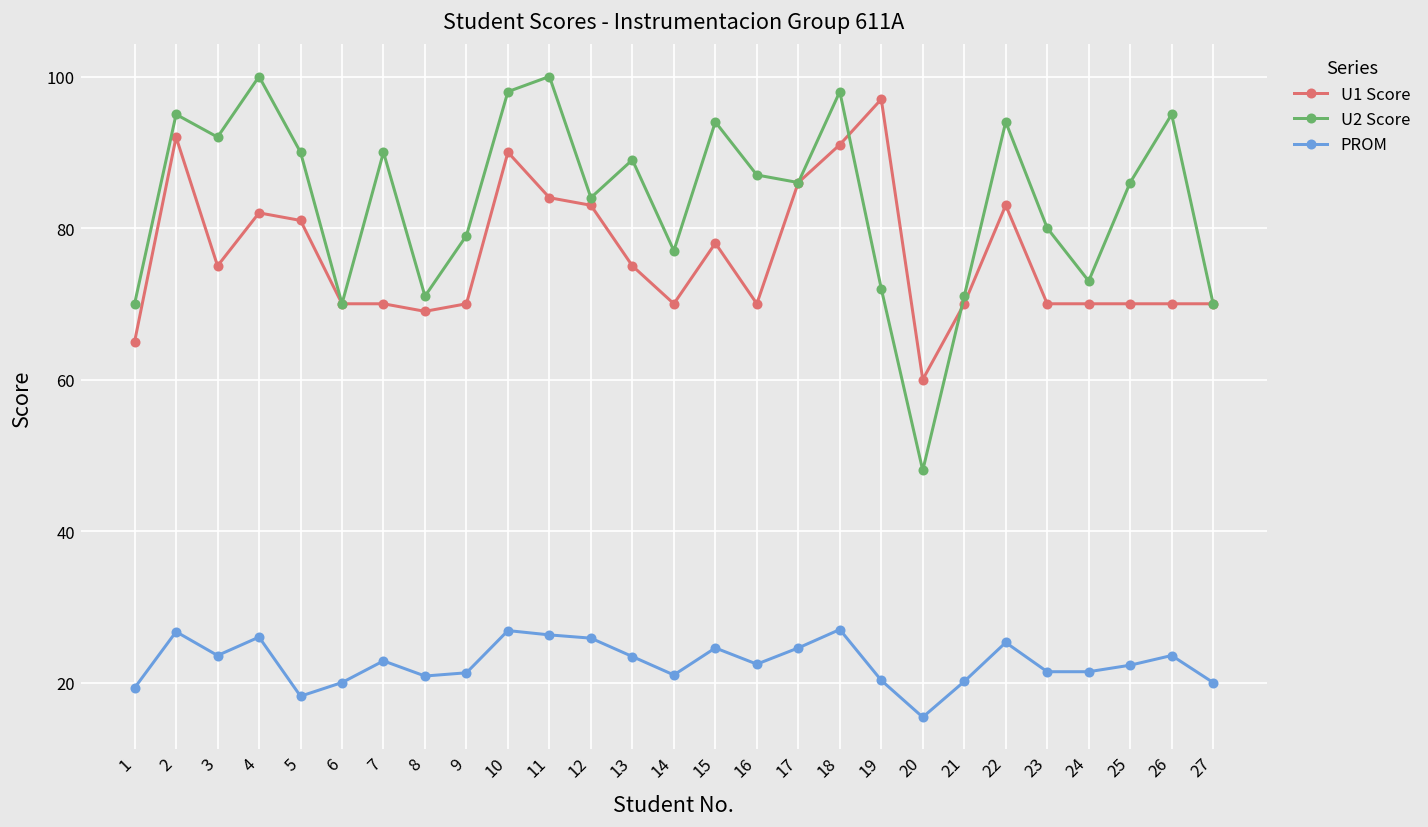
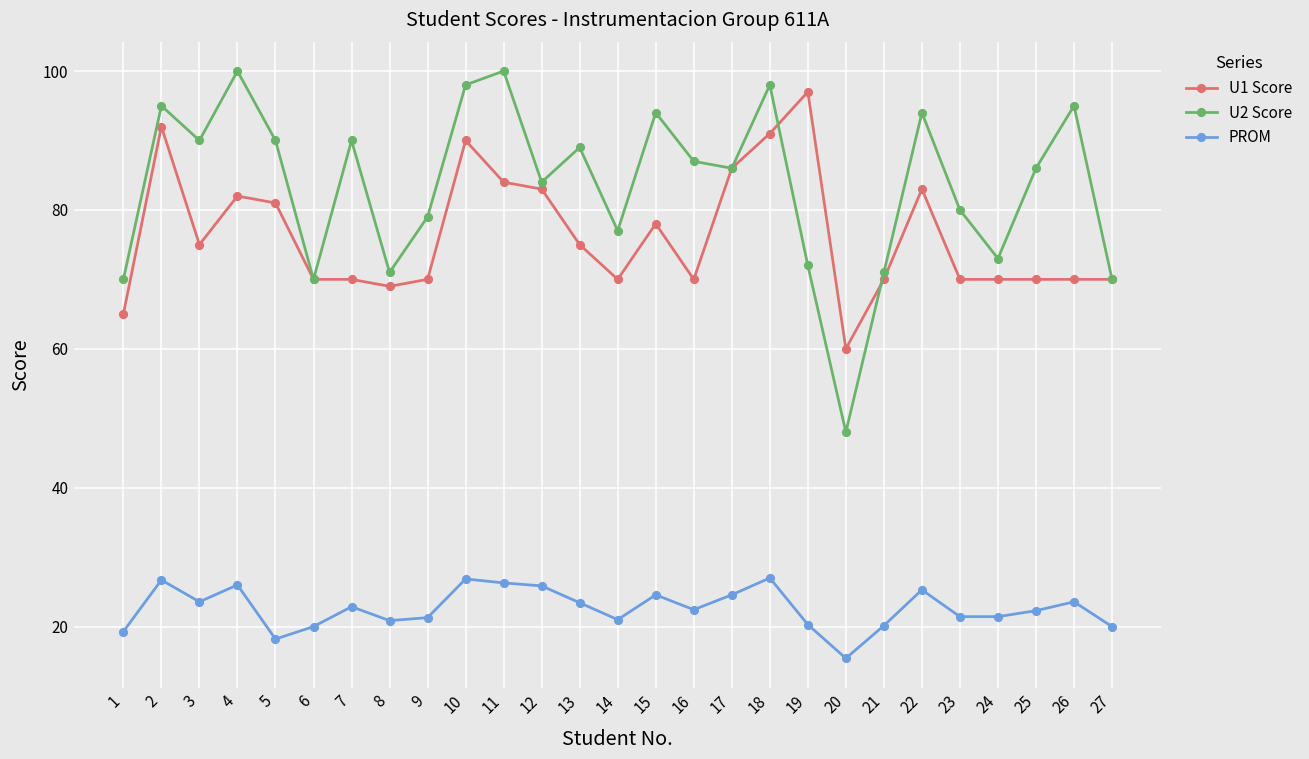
  {
    "U1 Score": {
      "1": 65,
      "2": 92,
      "3": 75,
      "4": 82,
      "5": 81,
      "7": 70,
      "8": 69,
      "9": 70,
      "10": 90,
      "11": 84,
      "12": 83,
      "13": 75,
      "14": 70,
      "15": 78,
      "16": 70,
      "18": 91,
      "19": 97,
      "20": 60,
      "21": 70,
      "22": 83,
      "23": 70,
      "24": 70,
      "25": 70,
      "26": 70
    },
    "U2 Score": {
      "1": 70,
      "2": 95,
-     "3": 92,
+     "3": 90,
      "4": 100,
      "5": 90,
      "7": 90,
      "8": 71,
      "9": 79,
      "10": 98,
      "11": 100,
      "12": 84,
      "13": 89,
      "14": 77,
      "15": 94,
      "16": 87,
      "18": 98,
      "19": 72,
      "20": 48,
      "21": 71,
      "22": 94,
      "23": 80,
      "24": 73,
      "25": 86,
      "26": 95
    },
    "PROM": {
      "1": 19,
      "2": 27,
      "3": 24,
      "4": 26,
      "5": 18,
      "6": 20,
      "7": 23,
      "8": 21,
      "9": 21,
      "10": 27,
      "11": 26,
      "12": 26,
      "13": 23,
      "14": 21,
      "15": 25,
      "16": 22,
      "17": 25,
      "18": 27,
      "19": 20,
      "20": 15,
      "21": 20,
      "22": 25,
      "23": 21,
      "24": 21,
      "25": 22,
      "26": 24,
      "27": 20
    }
  }
